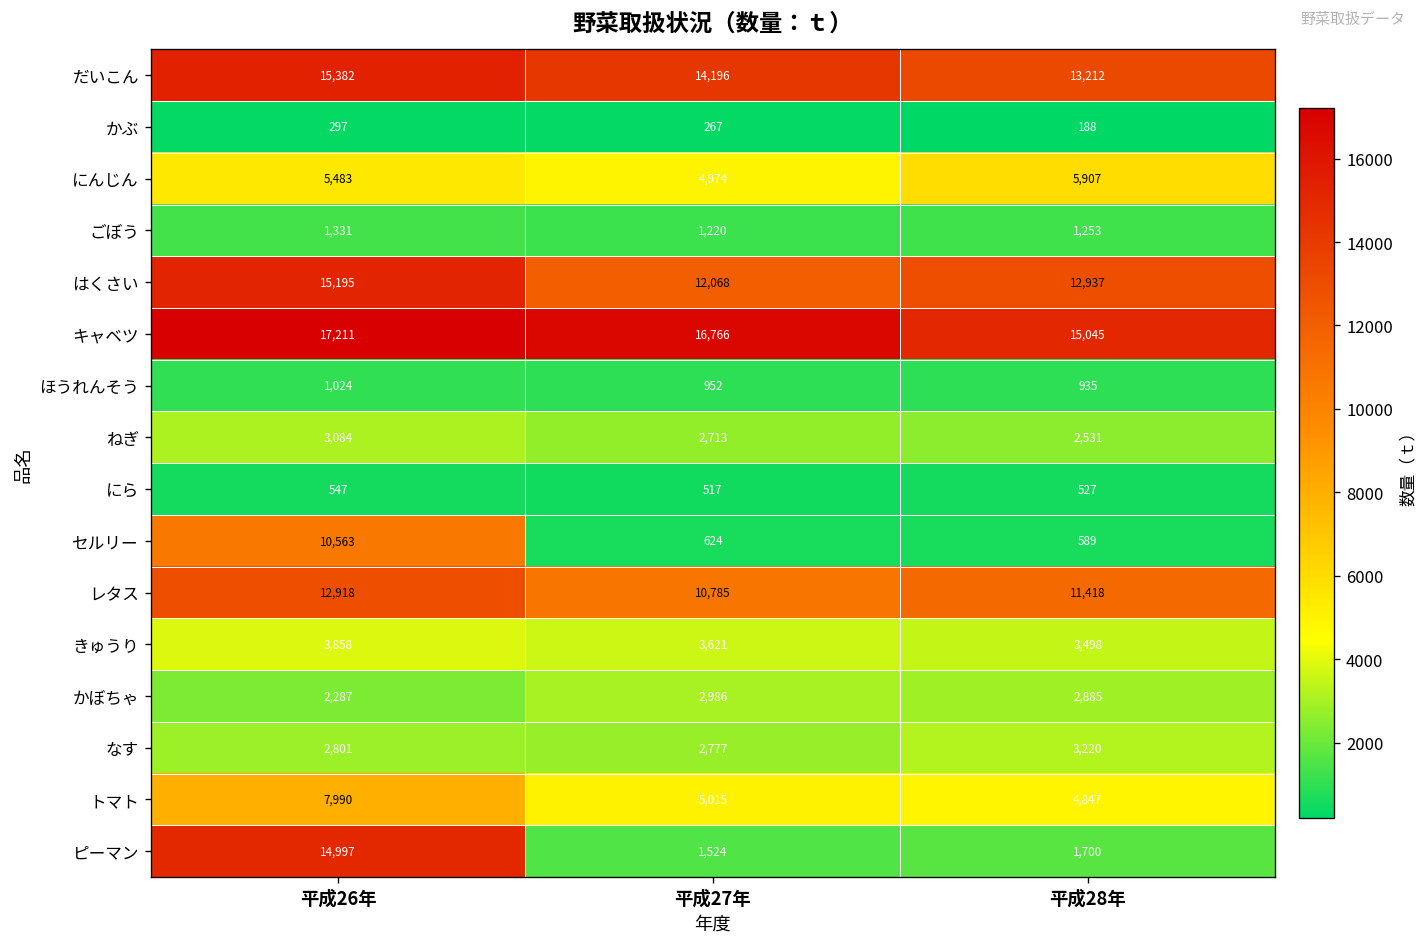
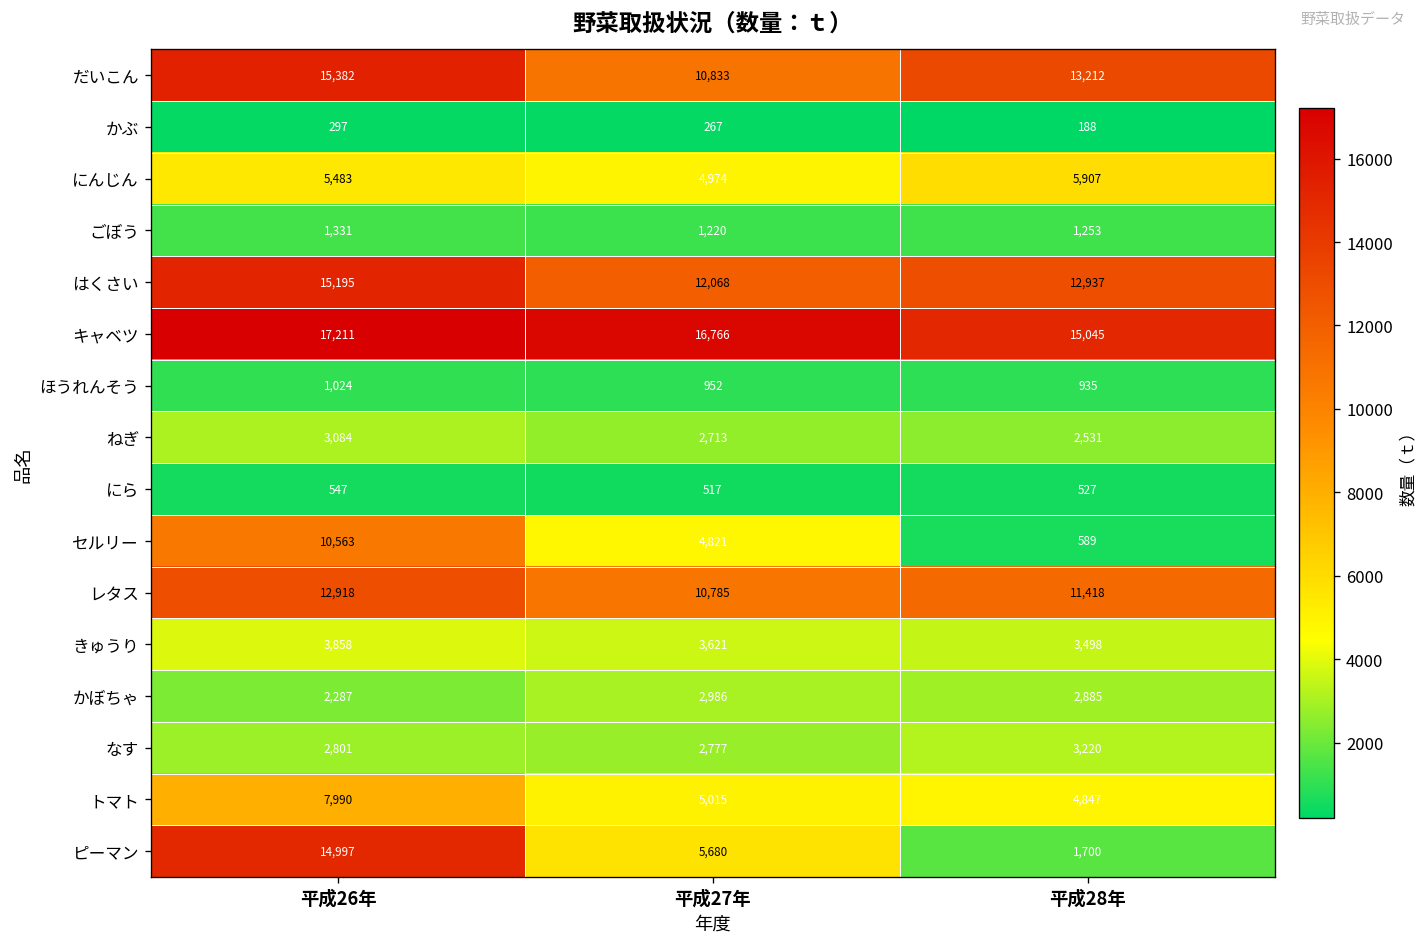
  {
    "だいこん": {
      "平成26年": "15,382",
-     "平成27年": "14,196",
+     "平成27年": "10,833",
      "平成28年": "13,212"
    },
    "かぶ": {
      "平成26年": "297",
      "平成27年": "267",
      "平成28年": "188"
    },
    "にんじん": {
      "平成26年": "5,483",
      "平成27年": "4,974",
      "平成28年": "5,907"
    },
    "ごぼう": {
      "平成26年": "1,331",
      "平成27年": "1,220",
      "平成28年": "1,253"
    },
    "はくさい": {
      "平成26年": "15,195",
      "平成27年": "12,068",
      "平成28年": "12,937"
    },
    "キャベツ": {
      "平成26年": "17,211",
      "平成27年": "16,766",
      "平成28年": "15,045"
    },
    "ほうれんそう": {
      "平成26年": "1,024",
      "平成27年": "952",
      "平成28年": "935"
    },
    "ねぎ": {
      "平成26年": "3,084",
      "平成27年": "2,713",
      "平成28年": "2,531"
    },
    "にら": {
      "平成26年": "547",
      "平成27年": "517",
      "平成28年": "527"
    },
    "セルリー": {
      "平成26年": "10,563",
-     "平成27年": "624",
+     "平成27年": "4,821",
      "平成28年": "589"
    },
    "レタス": {
      "平成26年": "12,918",
      "平成27年": "10,785",
      "平成28年": "11,418"
    },
    "きゅうり": {
      "平成26年": "3,858",
      "平成27年": "3,621",
      "平成28年": "3,498"
    },
    "かぼちゃ": {
      "平成26年": "2,287",
      "平成27年": "2,986",
      "平成28年": "2,885"
    },
    "なす": {
      "平成26年": "2,801",
      "平成27年": "2,777",
      "平成28年": "3,220"
    },
    "トマト": {
      "平成26年": "7,990",
      "平成27年": "5,015",
      "平成28年": "4,847"
    },
    "ピーマン": {
      "平成26年": "14,997",
-     "平成27年": "1,524",
+     "平成27年": "5,680",
      "平成28年": "1,700"
    }
  }
